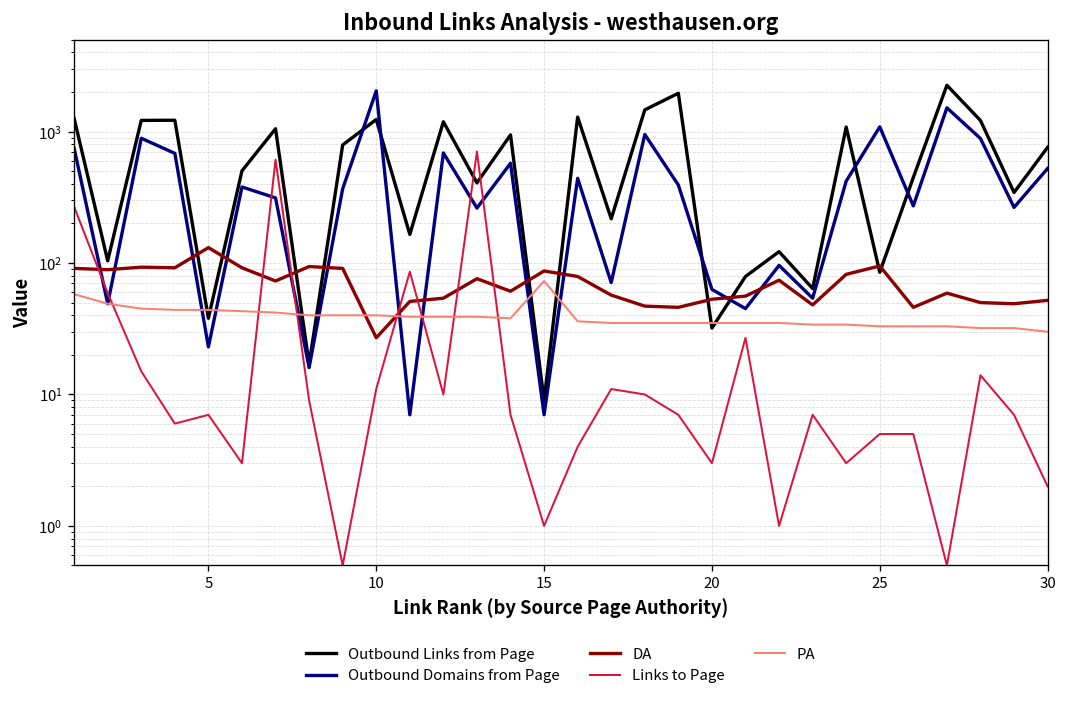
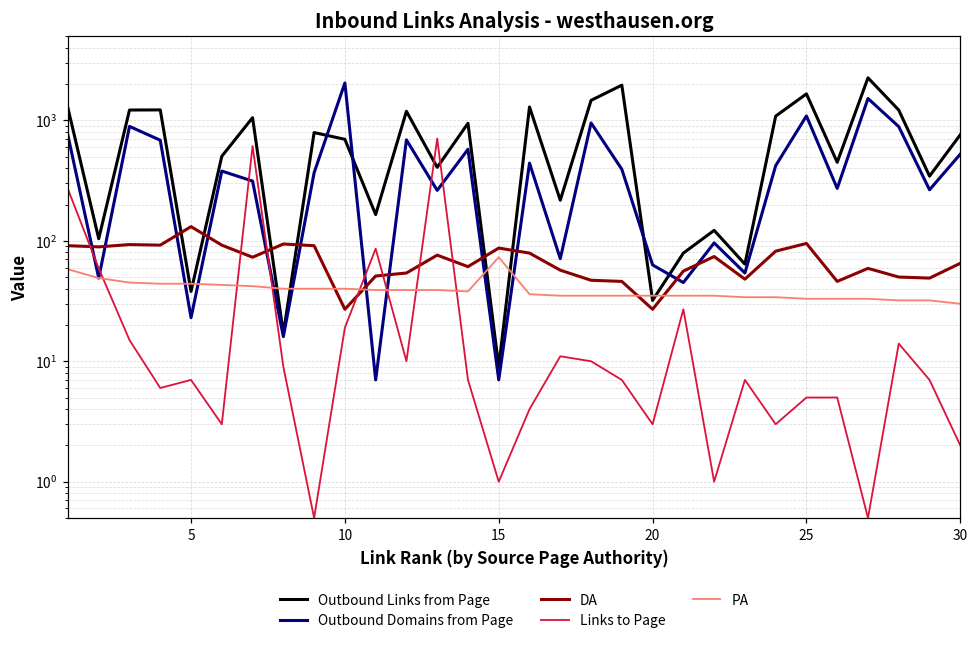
  {
    "Outbound Links from Page": {
      "5": 38,
-     "10": 1200,
+     "10": 700,
      "15": 9,
      "20": 32,
-     "25": 90,
+     "25": 1700,
      "30": 800
    },
    "Outbound Domains from Page": {
      "5": 23,
      "10": 2000,
      "15": 7,
      "20": 60,
      "25": 1100,
      "30": 500
    },
    "DA": {
      "5": 130,
      "10": 27,
      "15": 90,
-     "20": 50,
+     "20": 27,
      "25": 100,
-     "30": 50
+     "30": 70
    },
    "Links to Page": {
      "5": 7,
-     "10": 11,
+     "10": 19,
      "15": 1,
      "20": 3,
      "25": 5,
      "30": 2
    },
    "PA": {
      "5": 44,
      "10": 40,
      "15": 70,
      "20": 35,
      "25": 33,
      "30": 30
    }
  }
